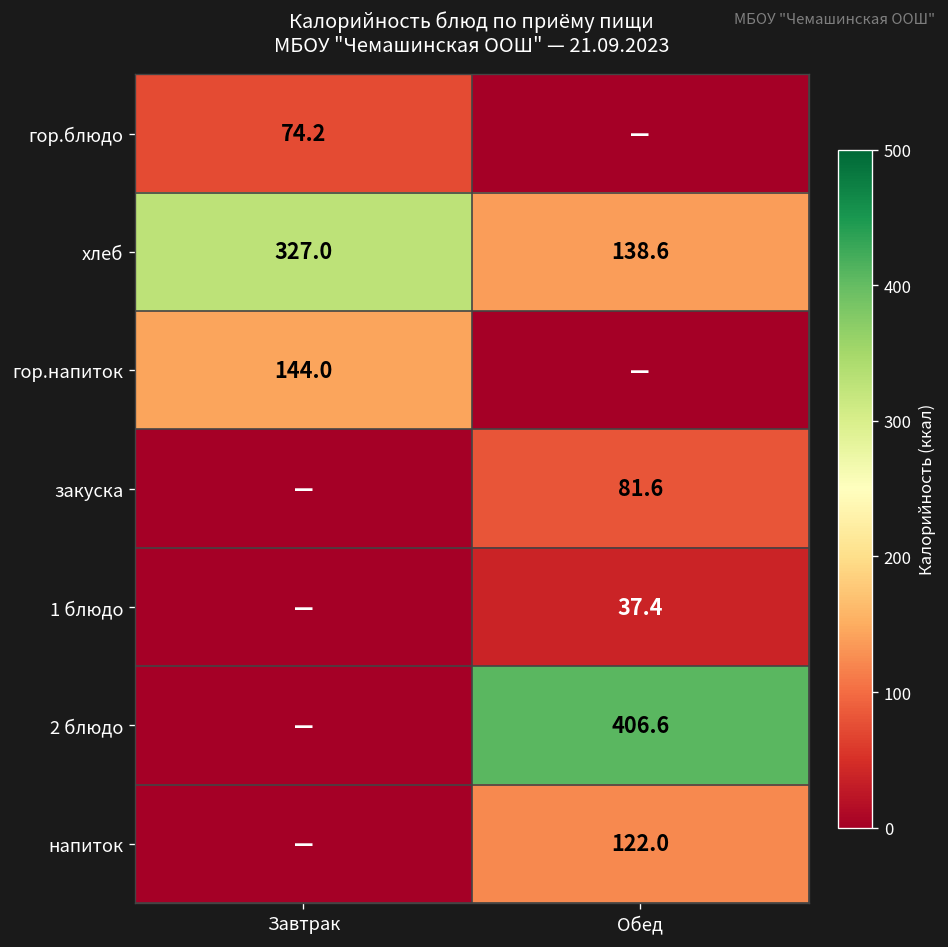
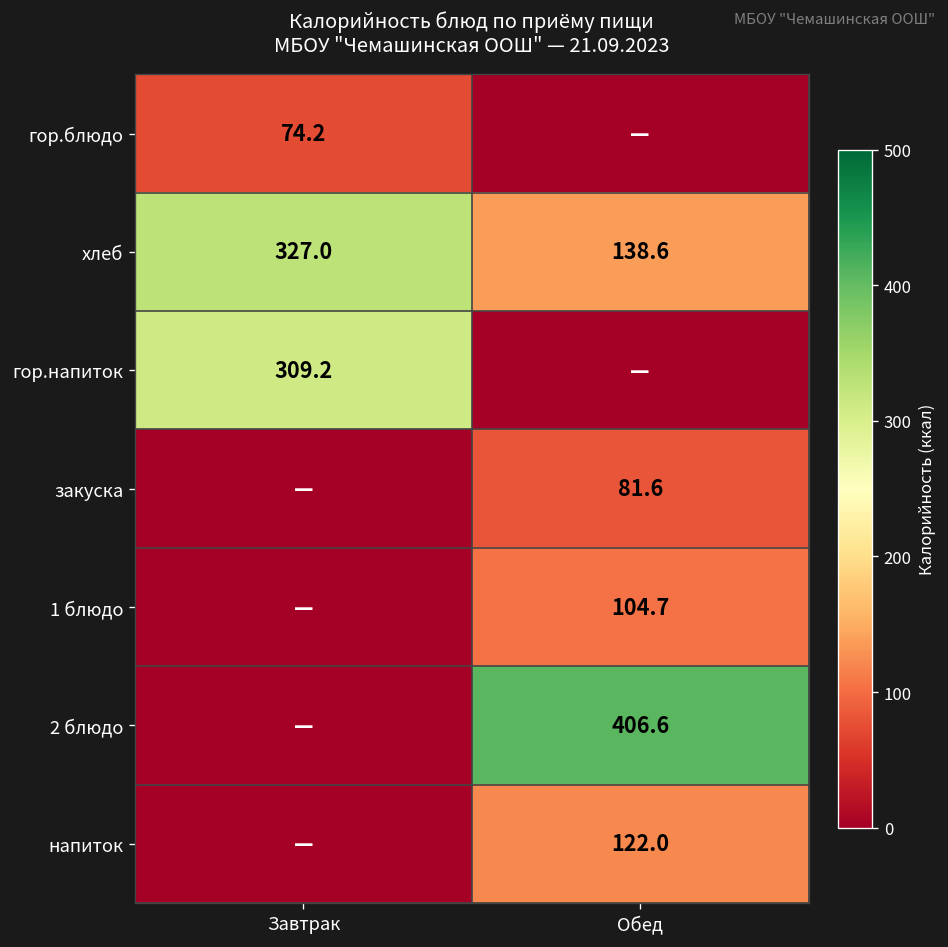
  {
    "гор.блюдо": {
      "Завтрак": 74.2
    },
    "хлеб": {
      "Завтрак": 327.0,
      "Обед": 138.6
    },
    "гор.напиток": {
-     "Завтрак": 144.0
+     "Завтрак": 309.2
    },
    "закуска": {
      "Обед": 81.6
    },
    "1 блюдо": {
-     "Обед": 37.4
+     "Обед": 104.7
    },
    "2 блюдо": {
      "Обед": 406.6
    },
    "напиток": {
      "Обед": 122.0
    }
  }
